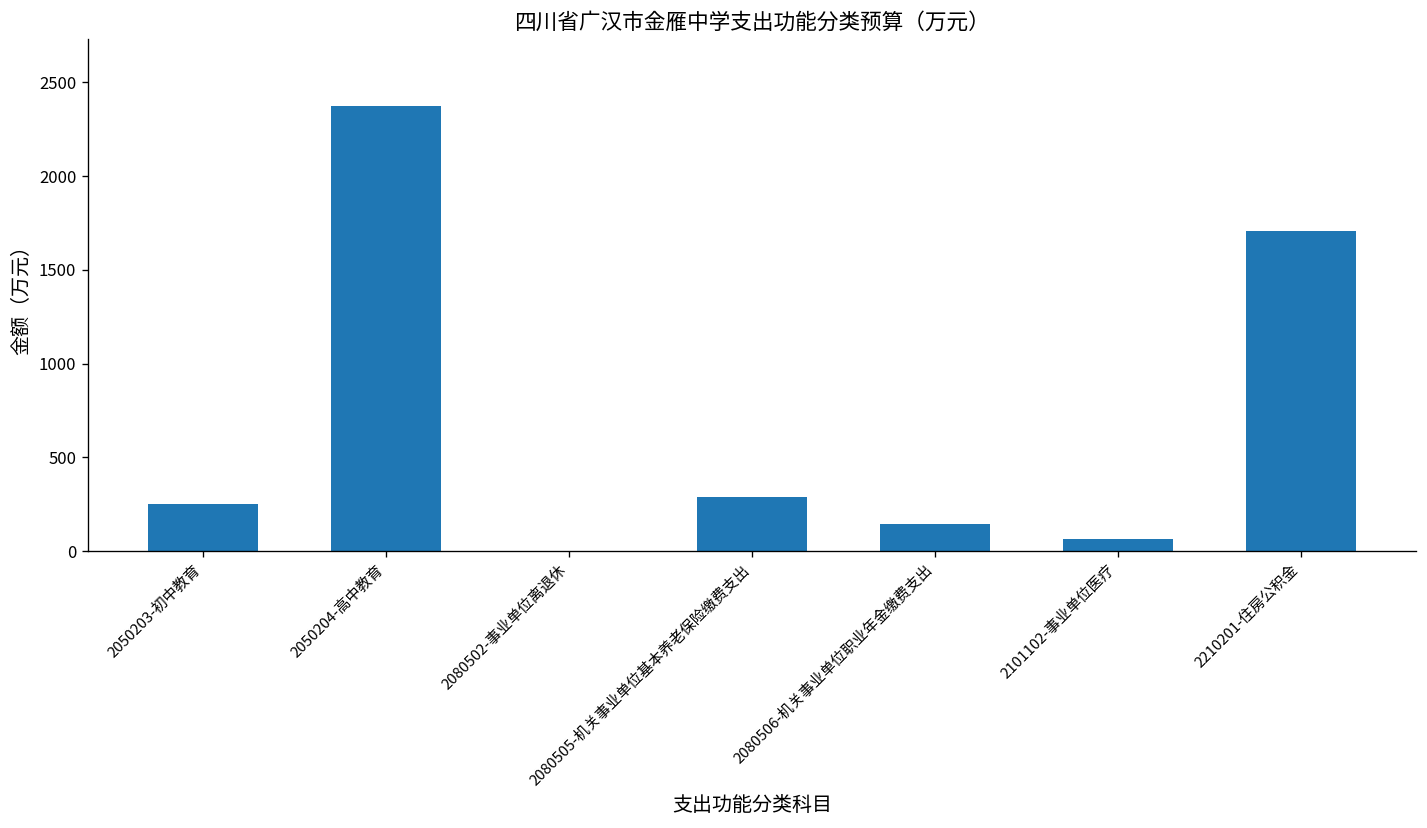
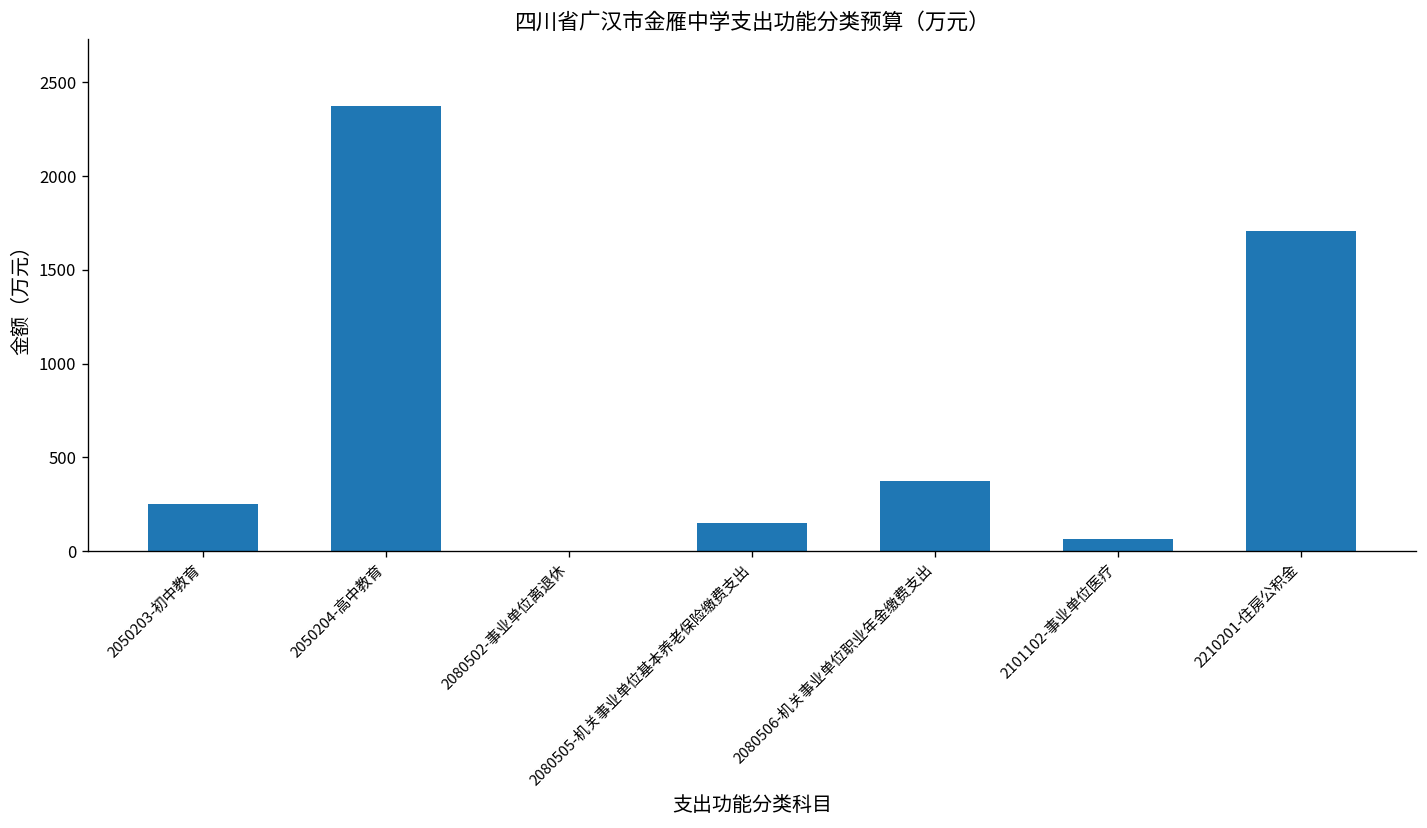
  {
    "2050203-初中教育": 250,
    "2050204-高中教育": 2380,
-   "2080505-机关事业单位基本养老保险缴费支出": 290,
-   "2080506-机关事业单位职业年金缴费支出": 140,
+   "2080505-机关事业单位基本养老保险缴费支出": 150,
+   "2080506-机关事业单位职业年金缴费支出": 380,
    "2101102-事业单位医疗": 70,
    "2210201-住房公积金": 1710
  }
